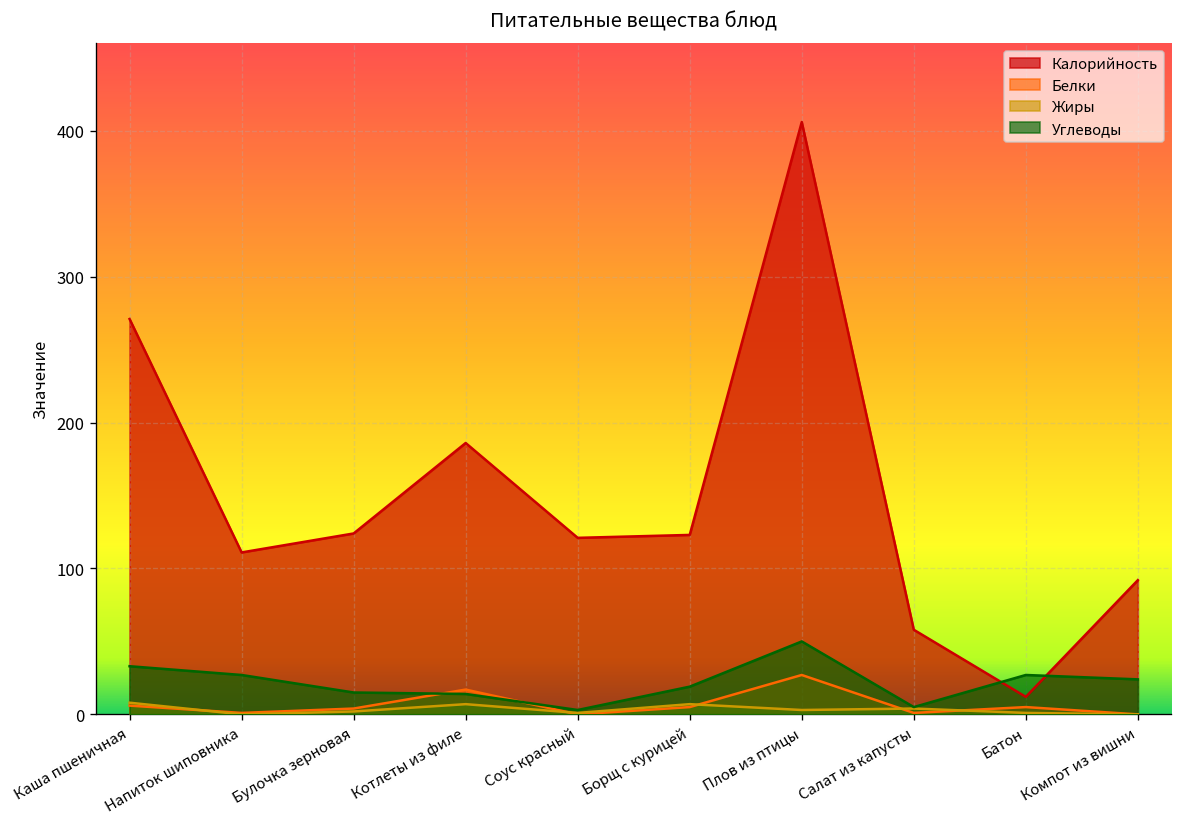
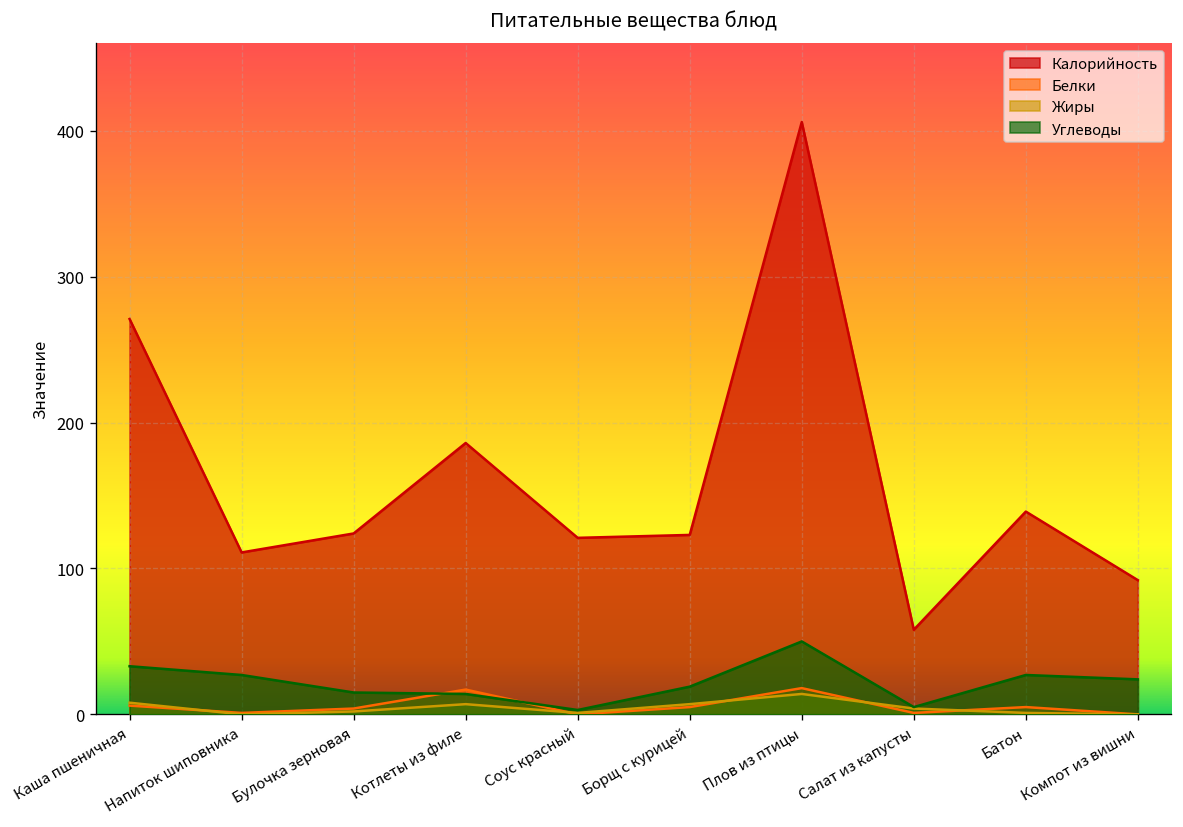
  {
    "Калорийность": {
      "Каша пшеничная": 271,
      "Напиток шиповника": 111,
      "Булочка зерновая": 124,
      "Котлеты из филе": 186,
      "Соус красный": 121,
      "Борщ с курицей": 123,
      "Плов из птицы": 406,
      "Салат из капусты": 58,
-     "Батон": 12,
+     "Батон": 139,
      "Компот из вишни": 92
    },
    "Белки": {
      "Котлеты из филе": 17,
-     "Плов из птицы": 27,
+     "Плов из птицы": 18,
      "Салат из капусты": 1,
      "Батон": 5
    },
    "Жиры": {
      "Котлеты из филе": 7,
-     "Плов из птицы": 3,
+     "Плов из птицы": 14,
      "Батон": 1
    },
    "Углеводы": {
      "Каша пшеничная": 33,
      "Напиток шиповника": 27,
      "Булочка зерновая": 15,
      "Котлеты из филе": 14,
      "Борщ с курицей": 19,
      "Плов из птицы": 50,
      "Батон": 27,
      "Компот из вишни": 24
    }
  }
